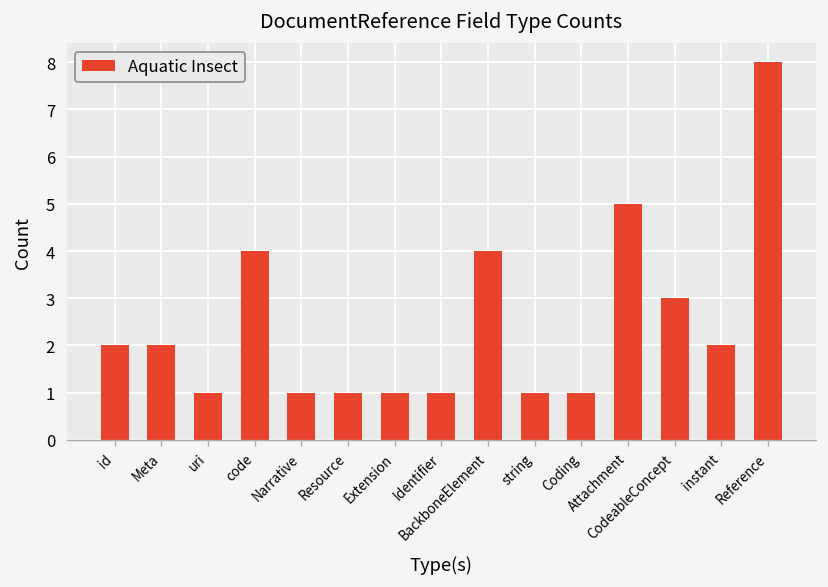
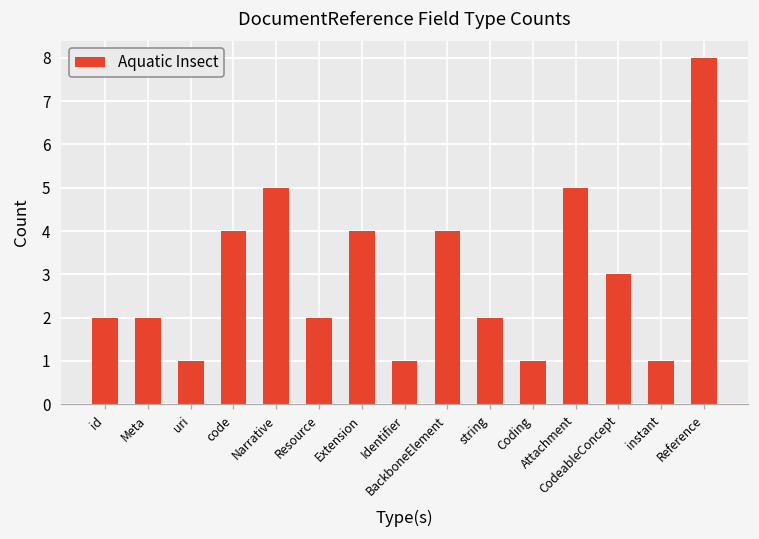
  {
    "id": 2,
    "Meta": 2,
    "uri": 1,
    "code": 4,
-   "Narrative": 1,
-   "Resource": 1,
-   "Extension": 1,
+   "Narrative": 5,
+   "Resource": 2,
+   "Extension": 4,
    "Identifier": 1,
    "BackboneElement": 4,
-   "string": 1,
+   "string": 2,
    "Coding": 1,
    "Attachment": 5,
    "CodeableConcept": 3,
-   "instant": 2,
+   "instant": 1,
    "Reference": 8
  }
